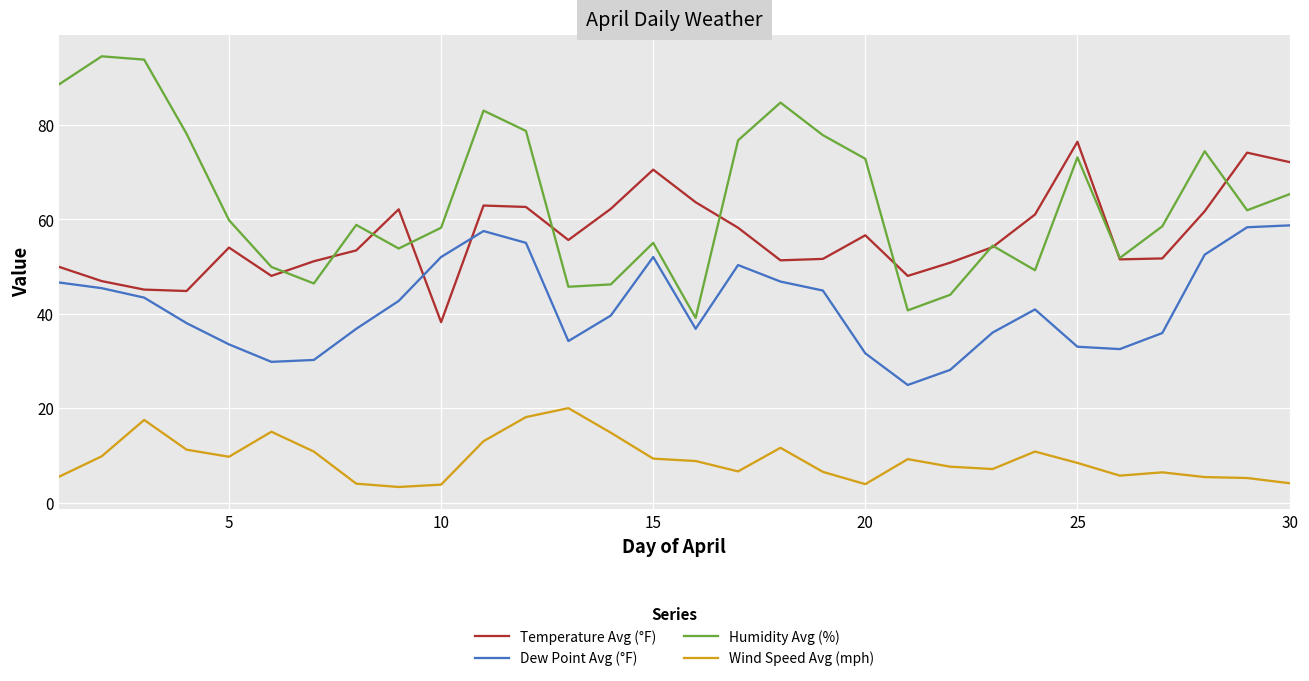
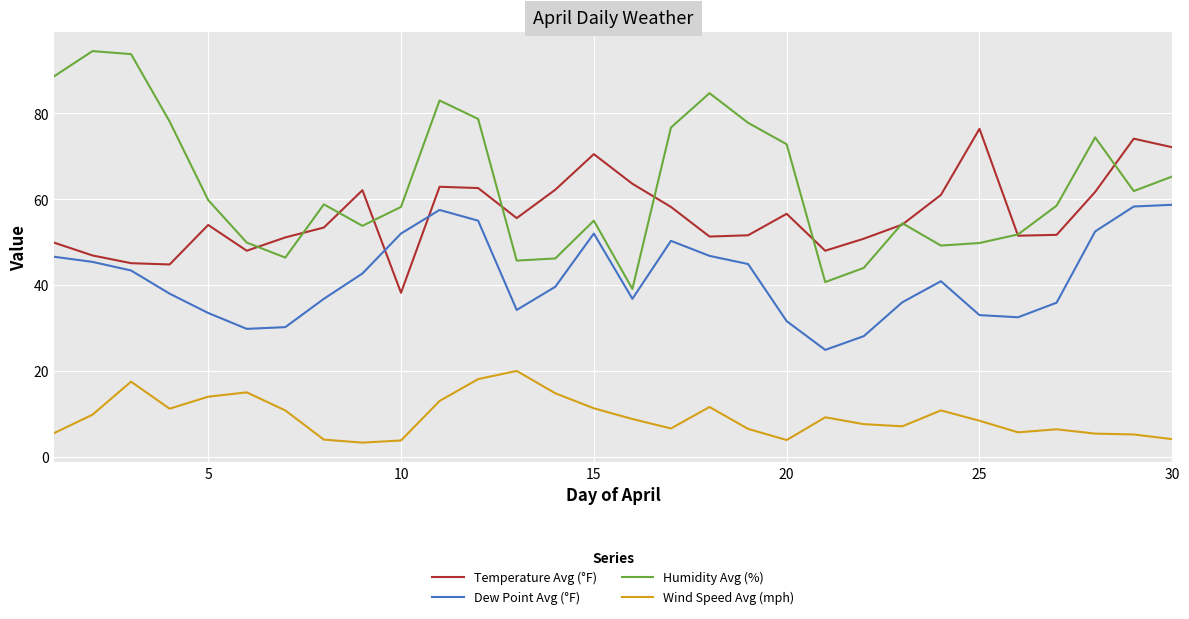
  {
    "Temperature Avg (°F)": {
      "5": 54,
      "10": 38,
      "15": 71,
      "20": 57,
      "25": 76,
      "30": 72
    },
    "Dew Point Avg (°F)": {
      "5": 34,
      "10": 52,
      "15": 52,
      "20": 32,
      "25": 33,
      "30": 59
    },
    "Humidity Avg (%)": {
      "5": 60,
      "10": 58,
      "15": 55,
      "20": 73,
-     "25": 73,
+     "25": 50,
      "30": 65
    },
    "Wind Speed Avg (mph)": {
-     "5": 10,
+     "5": 14,
      "10": 4,
-     "15": 9,
+     "15": 11,
      "20": 4,
      "25": 8,
      "30": 4
    }
  }
